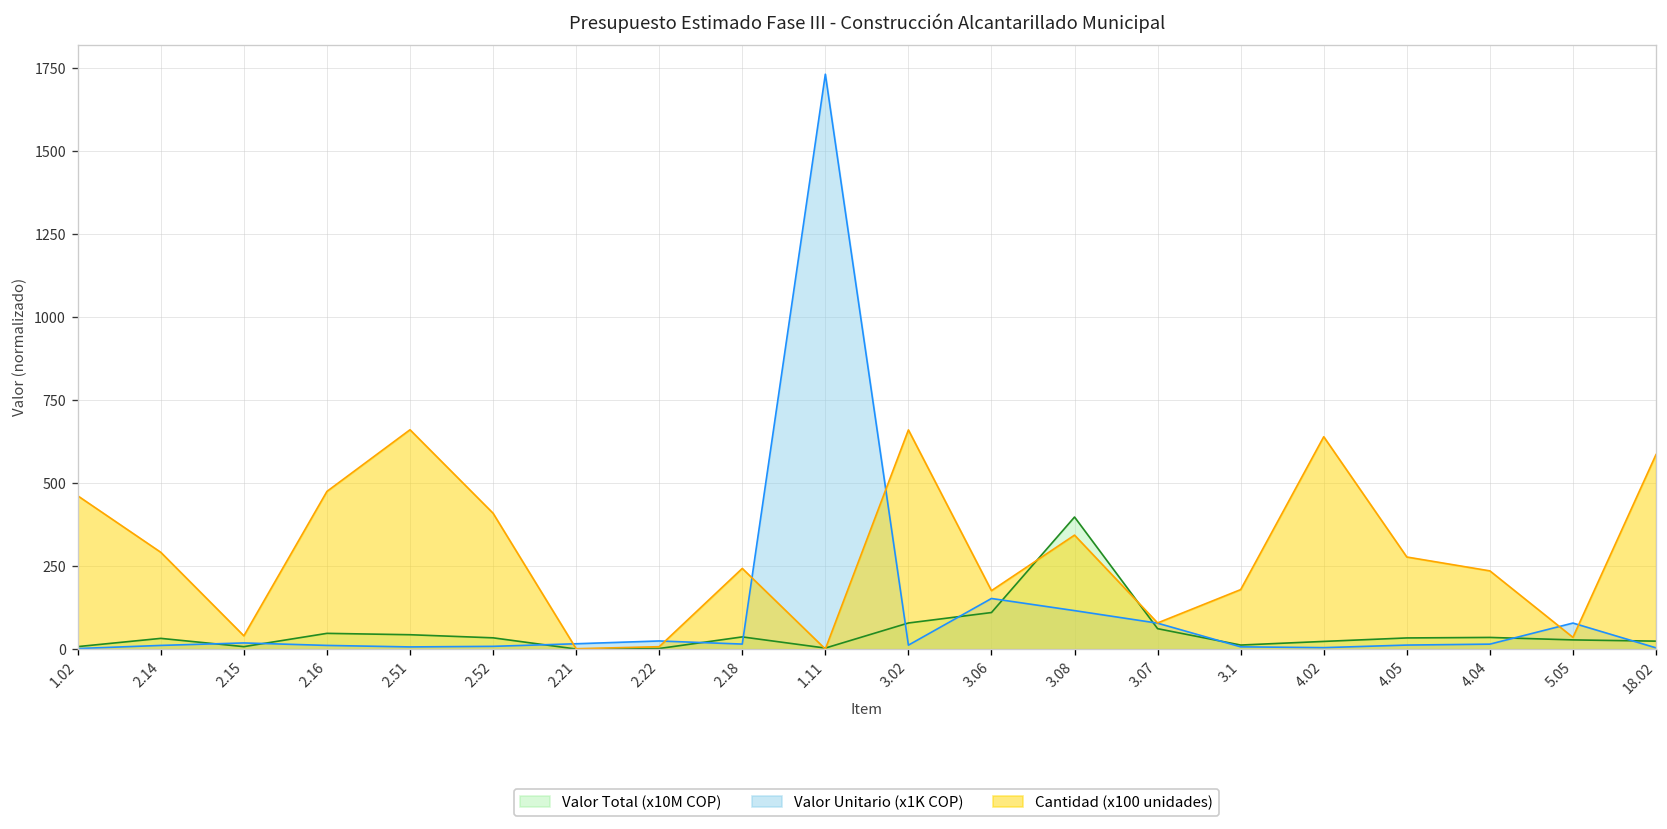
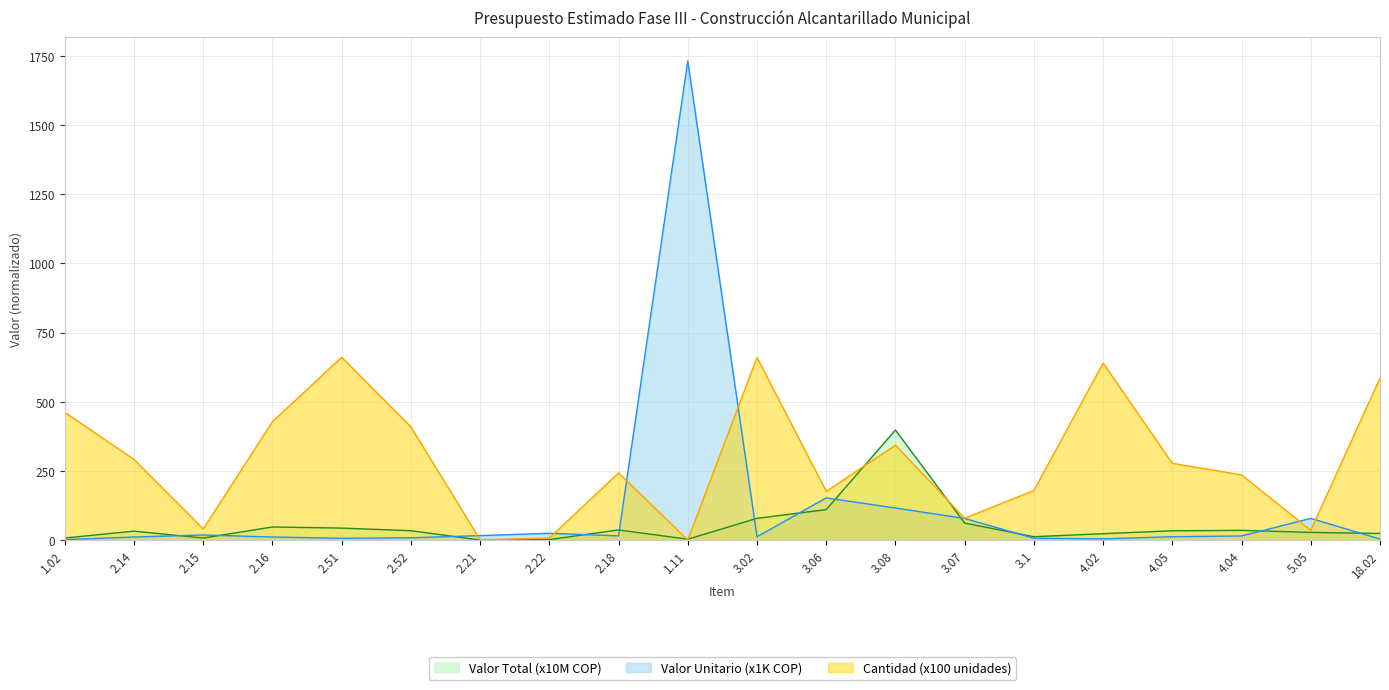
  {
    "Cantidad (x100 unidades)": {
      "1.02": 460,
      "2.14": 290,
      "2.15": 40,
-     "2.16": 470,
+     "2.16": 430,
      "2.51": 660,
      "2.52": 410,
      "2.18": 240,
      "3.02": 660,
      "3.06": 180,
      "3.08": 340,
      "3.1": 180,
      "4.02": 640,
      "4.05": 280,
      "4.04": 240,
      "18.02": 590
    }
  }
